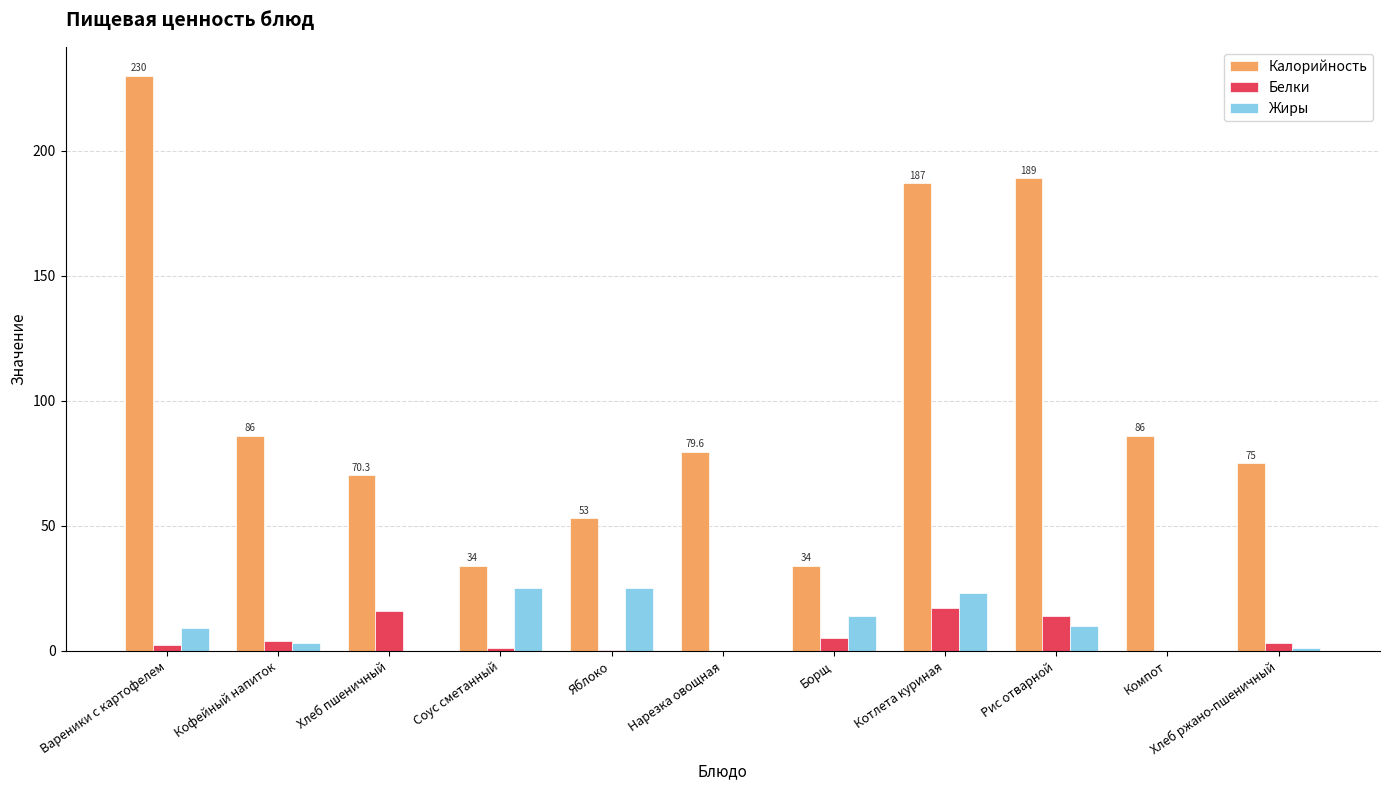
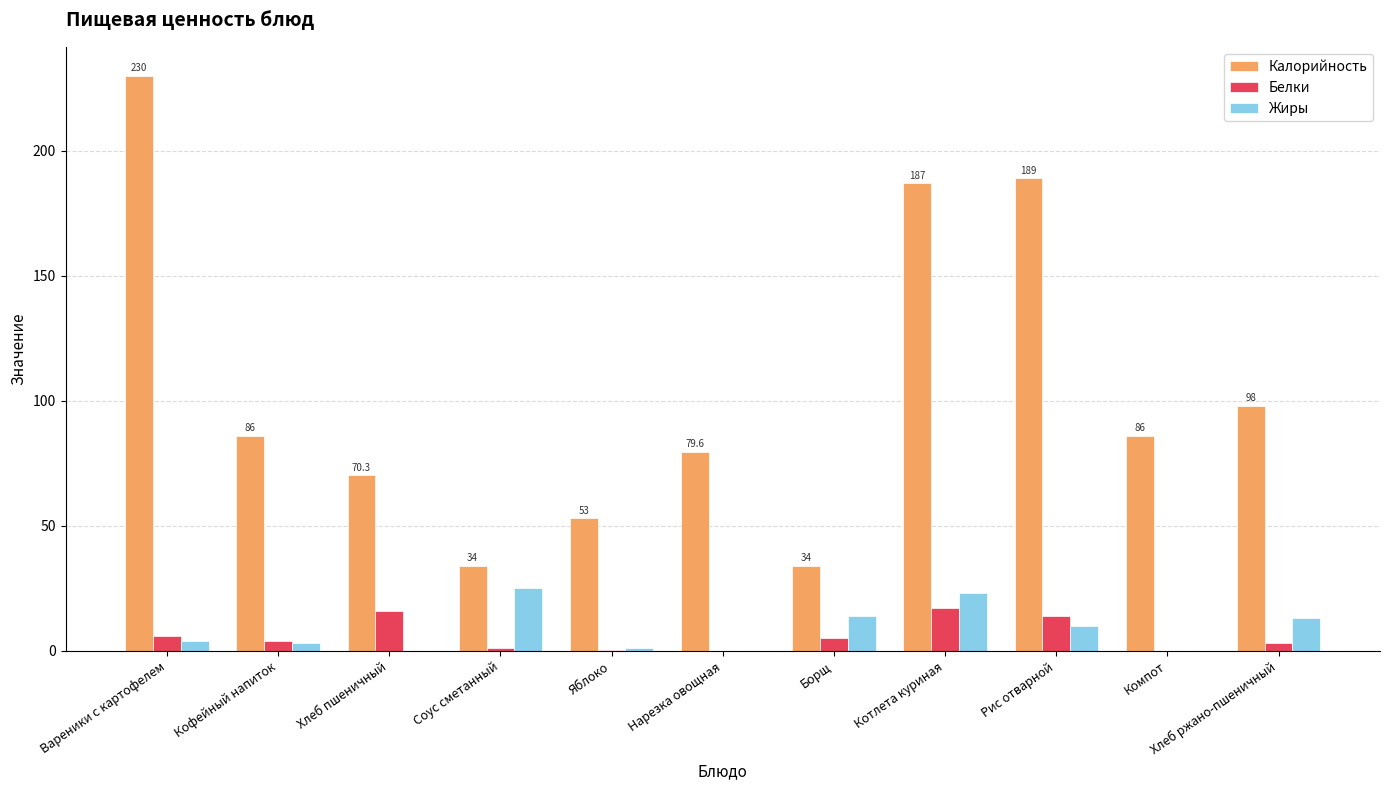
  {
    "Калорийность": {
      "Вареники с картофелем": 230,
      "Кофейный напиток": 86,
      "Хлеб пшеничный": 70.3,
      "Соус сметанный": 34,
      "Яблоко": 53,
      "Нарезка овощная": 79.6,
      "Борщ": 34,
      "Котлета куриная": 187,
      "Рис отварной": 189,
      "Компот": 86,
-     "Хлеб ржано-пшеничный": 75
+     "Хлеб ржано-пшеничный": 98
    },
    "Белки": {
-     "Вареники с картофелем": 2,
+     "Вареники с картофелем": 6,
      "Кофейный напиток": 4,
      "Хлеб пшеничный": 16,
      "Соус сметанный": 1,
      "Нарезка овощная": 0,
      "Борщ": 5,
      "Котлета куриная": 17,
      "Рис отварной": 14,
      "Компот": 0,
      "Хлеб ржано-пшеничный": 3
    },
    "Жиры": {
-     "Вареники с картофелем": 9,
+     "Вареники с картофелем": 4,
      "Кофейный напиток": 3,
      "Хлеб пшеничный": 0,
      "Соус сметанный": 25,
-     "Яблоко": 25,
+     "Яблоко": 1,
      "Нарезка овощная": 0,
      "Борщ": 14,
      "Котлета куриная": 23,
      "Рис отварной": 10,
      "Компот": 0,
-     "Хлеб ржано-пшеничный": 1
+     "Хлеб ржано-пшеничный": 13
    }
  }
